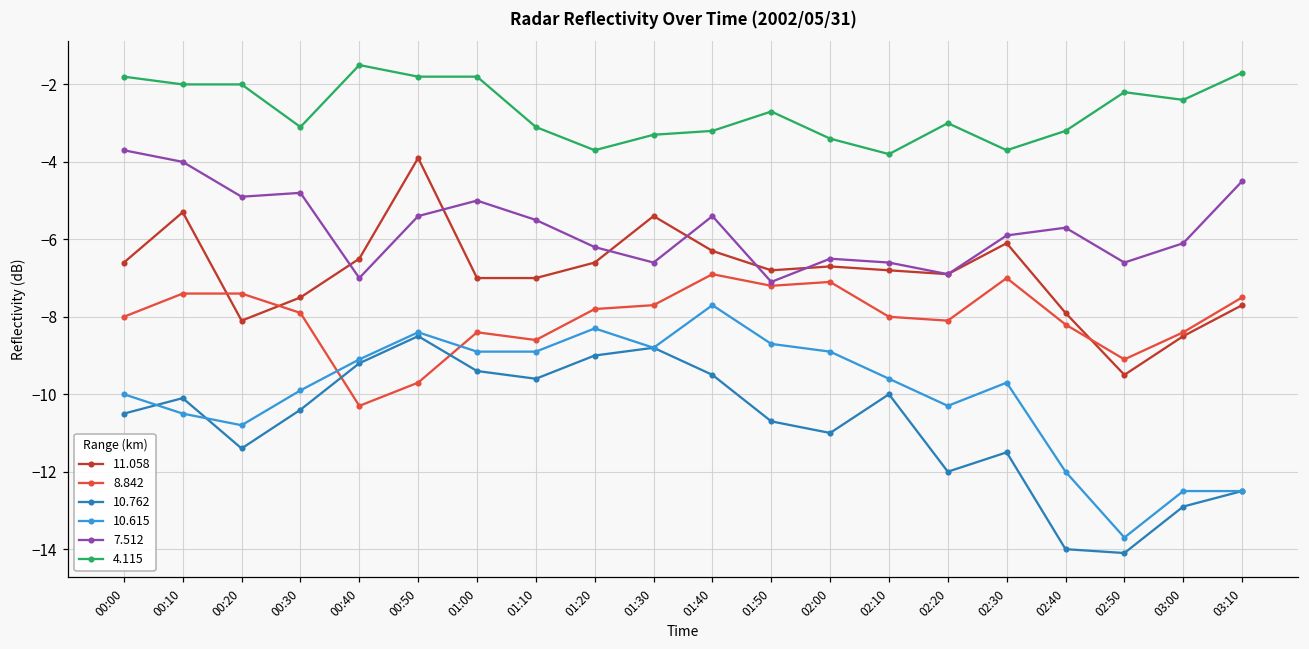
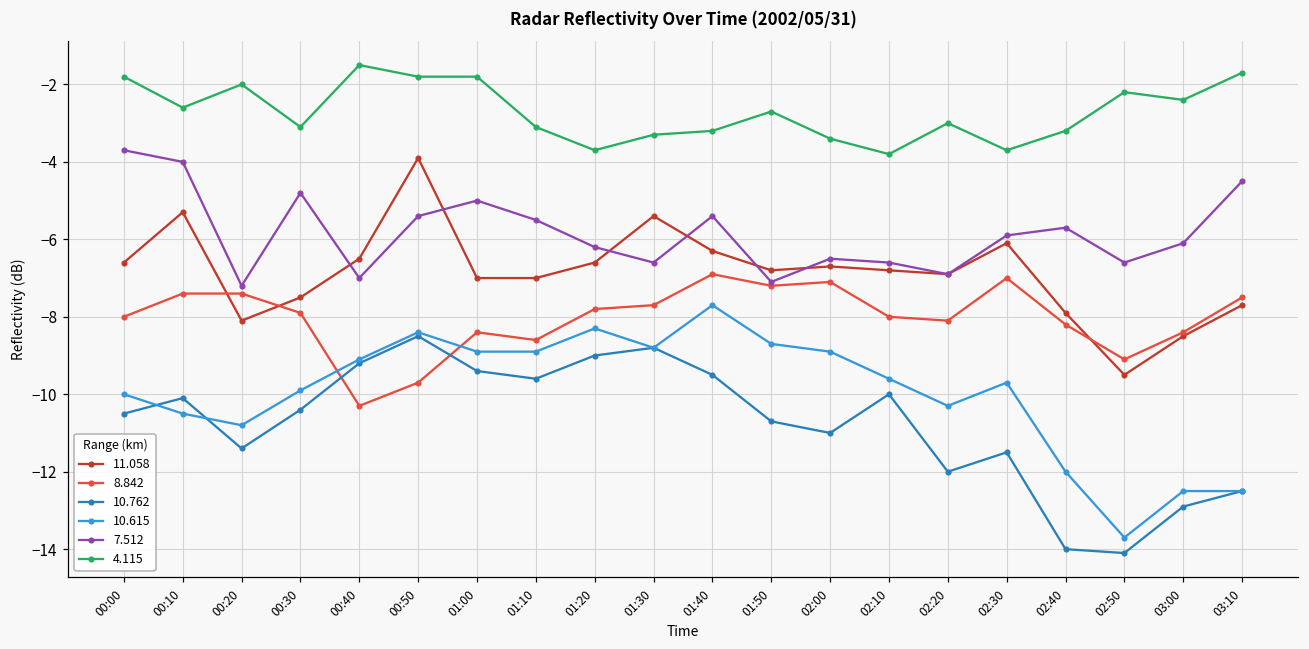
  {
    "7.512": {
      "00:00": -3.7,
      "00:10": -4.0,
-     "00:20": -4.9,
+     "00:20": -7.2,
      "00:30": -4.8,
      "00:40": -7.0,
      "00:50": -5.4,
      "01:00": -5.0,
      "01:10": -5.5,
      "01:20": -6.2,
      "01:30": -6.6,
      "01:40": -5.4,
      "01:50": -7.1,
      "02:00": -6.5,
      "02:10": -6.6,
      "02:30": -5.9,
      "02:40": -5.7,
      "02:50": -6.6,
      "03:00": -6.1,
      "03:10": -4.5
    },
    "4.115": {
      "00:00": -1.8,
-     "00:10": -2.0,
+     "00:10": -2.6,
      "00:20": -2.0,
      "00:30": -3.1,
      "00:40": -1.5,
      "00:50": -1.8,
      "01:00": -1.8,
      "01:10": -3.1,
      "01:20": -3.7,
      "01:30": -3.3,
      "01:40": -3.2,
      "01:50": -2.7,
      "02:00": -3.4,
      "02:10": -3.8,
      "02:20": -3.0,
      "02:30": -3.7,
      "02:40": -3.2,
      "02:50": -2.2,
      "03:00": -2.4,
      "03:10": -1.7
    }
  }
